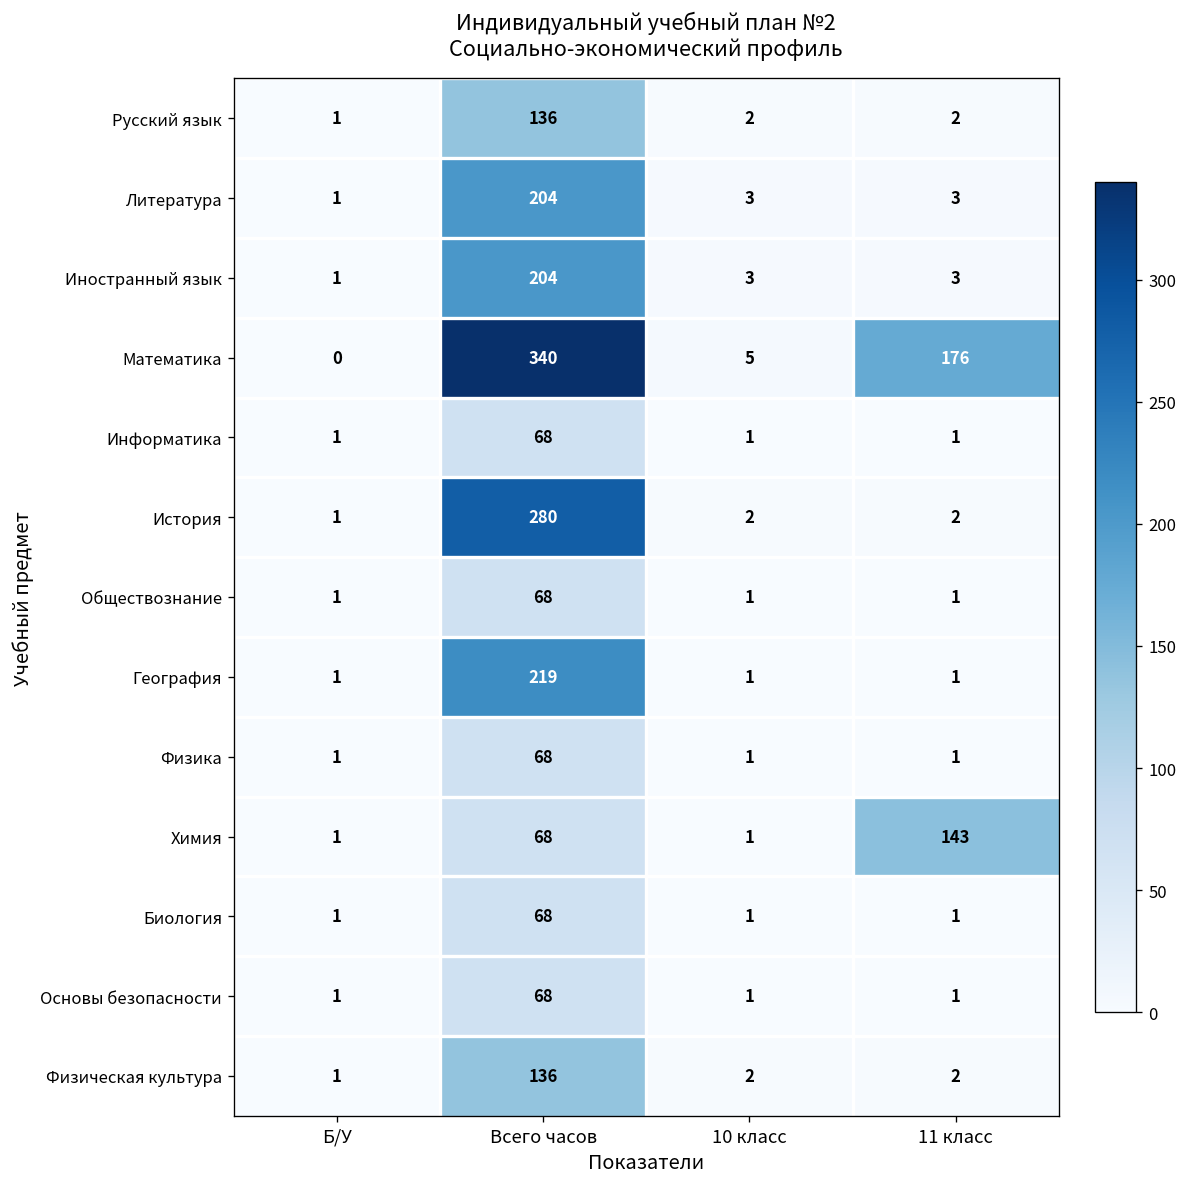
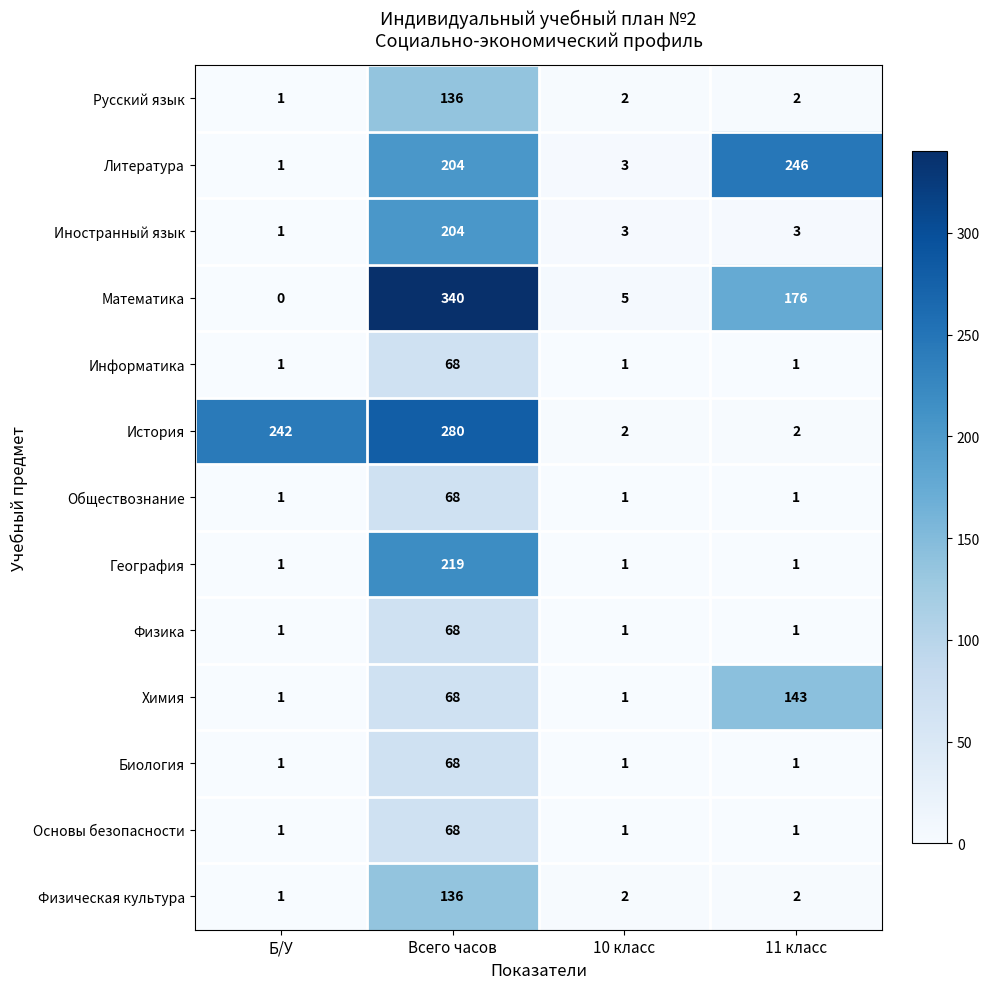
  {
    "Русский язык": {
      "Б/У": 1,
      "Всего часов": 136,
      "10 класс": 2,
      "11 класс": 2
    },
    "Литература": {
      "Б/У": 1,
      "Всего часов": 204,
      "10 класс": 3,
-     "11 класс": 3
+     "11 класс": 246
    },
    "Иностранный язык": {
      "Б/У": 1,
      "Всего часов": 204,
      "10 класс": 3,
      "11 класс": 3
    },
    "Математика": {
      "Б/У": 0,
      "Всего часов": 340,
      "10 класс": 5,
      "11 класс": 176
    },
    "Информатика": {
      "Б/У": 1,
      "Всего часов": 68,
      "10 класс": 1,
      "11 класс": 1
    },
    "История": {
-     "Б/У": 1,
+     "Б/У": 242,
      "Всего часов": 280,
      "10 класс": 2,
      "11 класс": 2
    },
    "Обществознание": {
      "Б/У": 1,
      "Всего часов": 68,
      "10 класс": 1,
      "11 класс": 1
    },
    "География": {
      "Б/У": 1,
      "Всего часов": 219,
      "10 класс": 1,
      "11 класс": 1
    },
    "Физика": {
      "Б/У": 1,
      "Всего часов": 68,
      "10 класс": 1,
      "11 класс": 1
    },
    "Химия": {
      "Б/У": 1,
      "Всего часов": 68,
      "10 класс": 1,
      "11 класс": 143
    },
    "Биология": {
      "Б/У": 1,
      "Всего часов": 68,
      "10 класс": 1,
      "11 класс": 1
    },
    "Основы безопасности": {
      "Б/У": 1,
      "Всего часов": 68,
      "10 класс": 1,
      "11 класс": 1
    },
    "Физическая культура": {
      "Б/У": 1,
      "Всего часов": 136,
      "10 класс": 2,
      "11 класс": 2
    }
  }
